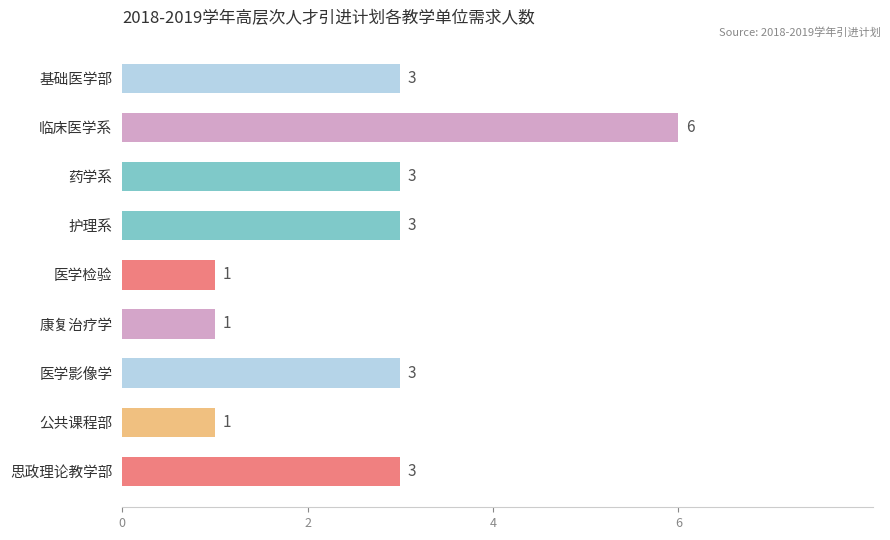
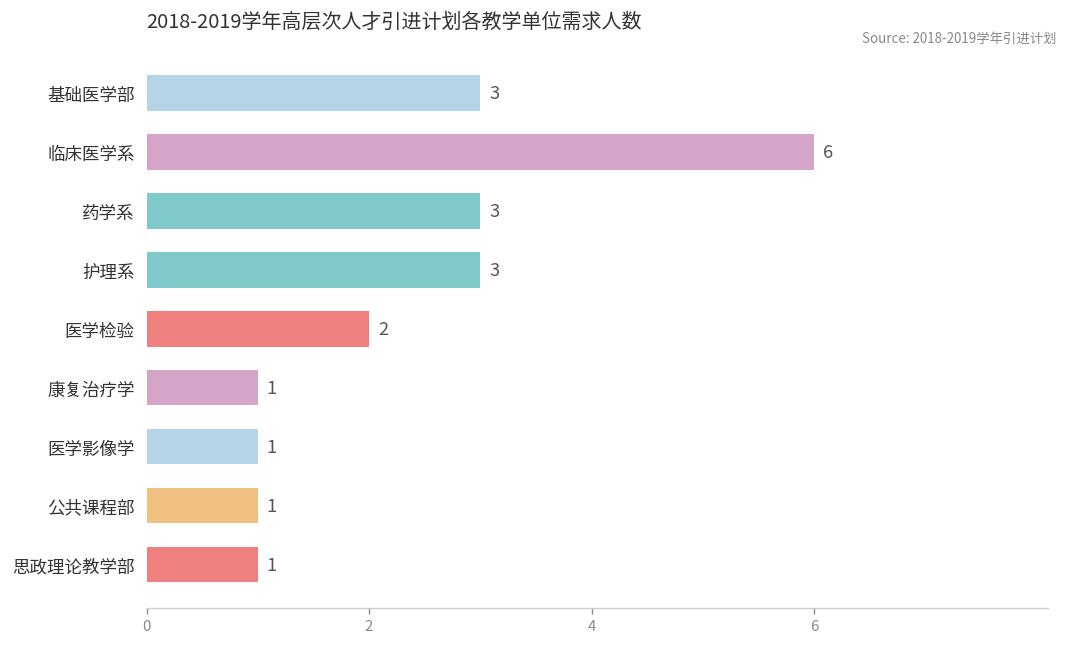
  {
    "基础医学部": 3,
    "临床医学系": 6,
    "药学系": 3,
    "护理系": 3,
-   "医学检验": 1,
+   "医学检验": 2,
    "康复治疗学": 1,
-   "医学影像学": 3,
+   "医学影像学": 1,
    "公共课程部": 1,
-   "思政理论教学部": 3
+   "思政理论教学部": 1
  }
